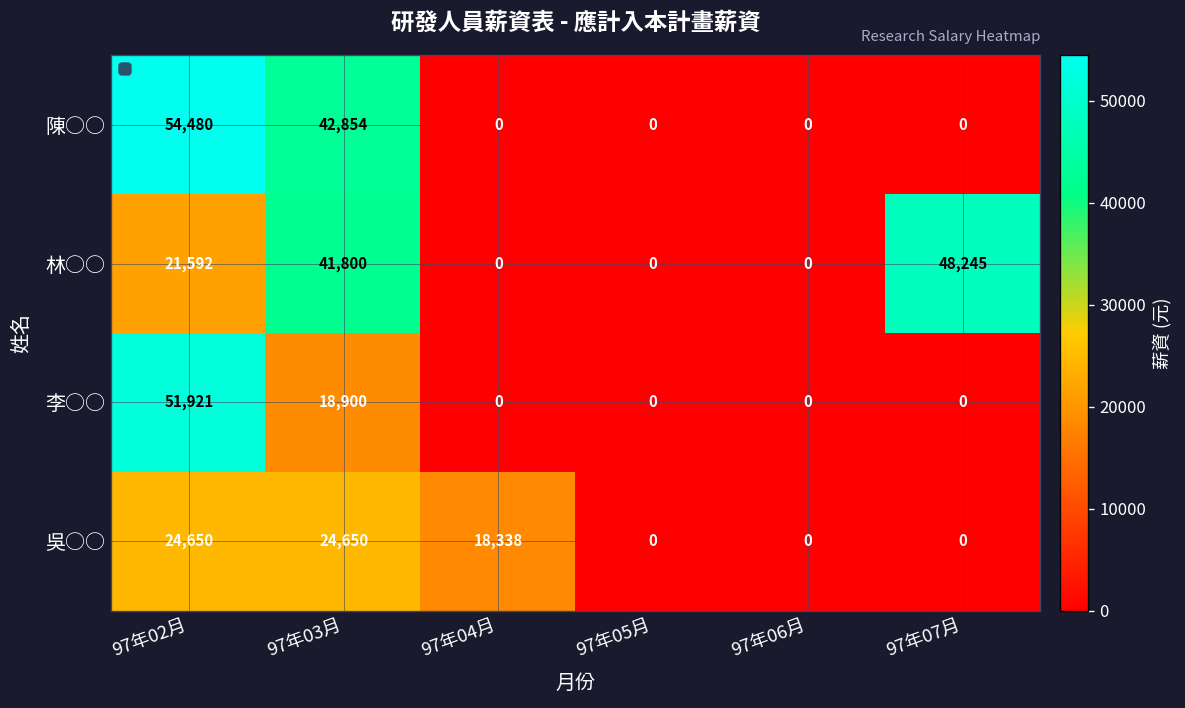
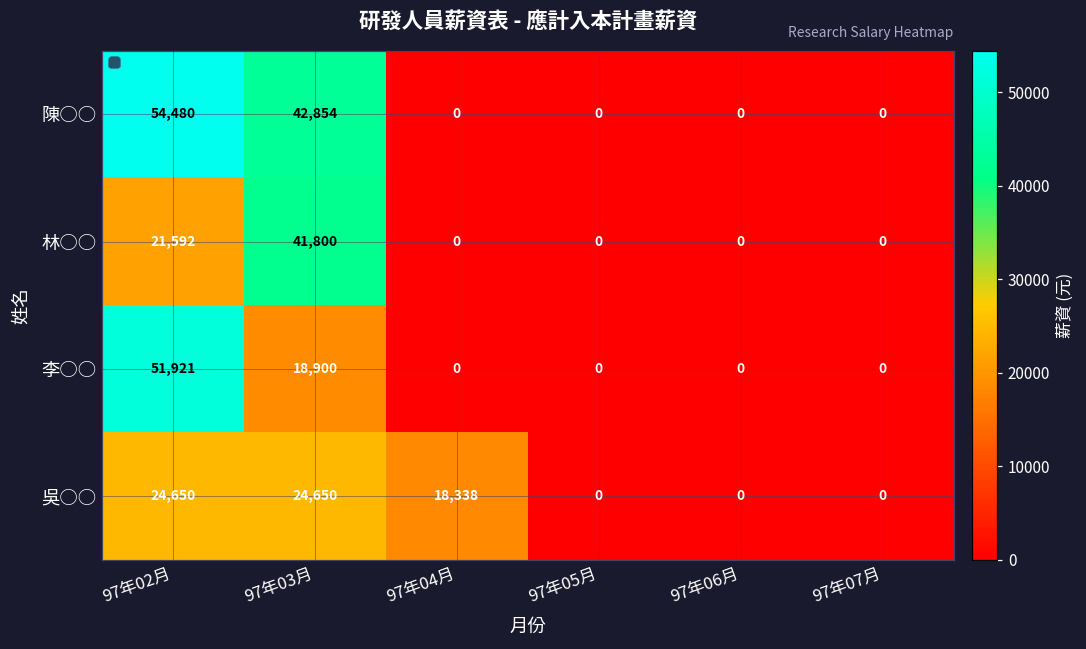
  {
    "陳○○": {
      "97年02月": "54,480",
      "97年03月": "42,854",
      "97年04月": "0",
      "97年05月": "0",
      "97年06月": "0",
      "97年07月": "0"
    },
    "林○○": {
      "97年02月": "21,592",
      "97年03月": "41,800",
      "97年04月": "0",
      "97年05月": "0",
      "97年06月": "0",
-     "97年07月": "48,245"
+     "97年07月": "0"
    },
    "李○○": {
      "97年02月": "51,921",
      "97年03月": "18,900",
      "97年04月": "0",
      "97年05月": "0",
      "97年06月": "0",
      "97年07月": "0"
    },
    "吳○○": {
      "97年02月": "24,650",
      "97年03月": "24,650",
      "97年04月": "18,338",
      "97年05月": "0",
      "97年06月": "0",
      "97年07月": "0"
    }
  }
